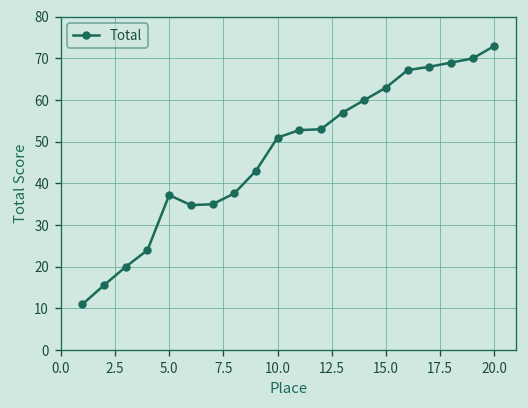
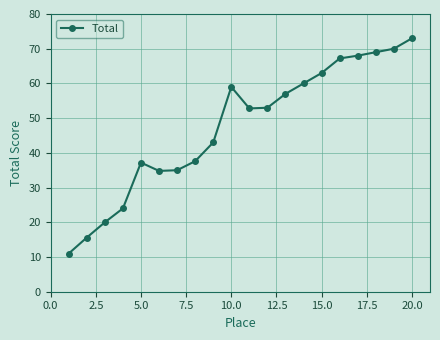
  {
    "5.0": 37,
-   "10.0": 51,
+   "10.0": 59,
    "15.0": 63,
    "20.0": 73
  }
